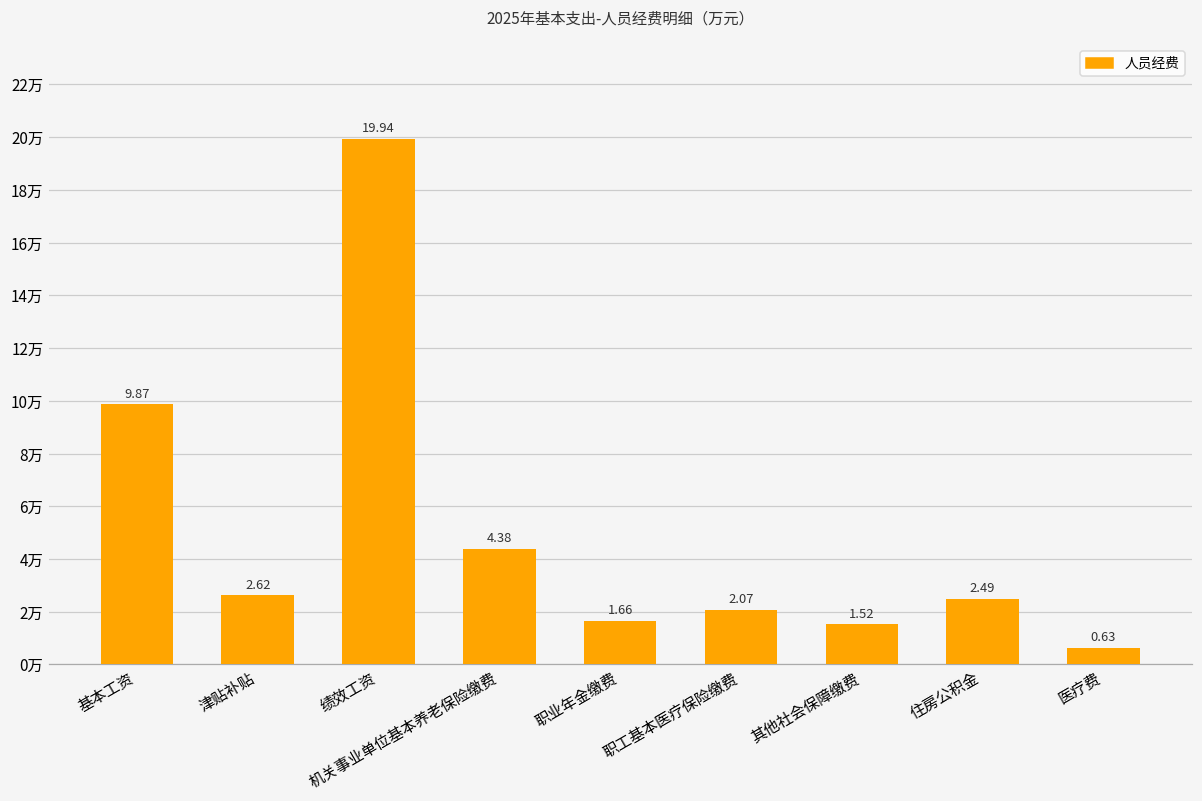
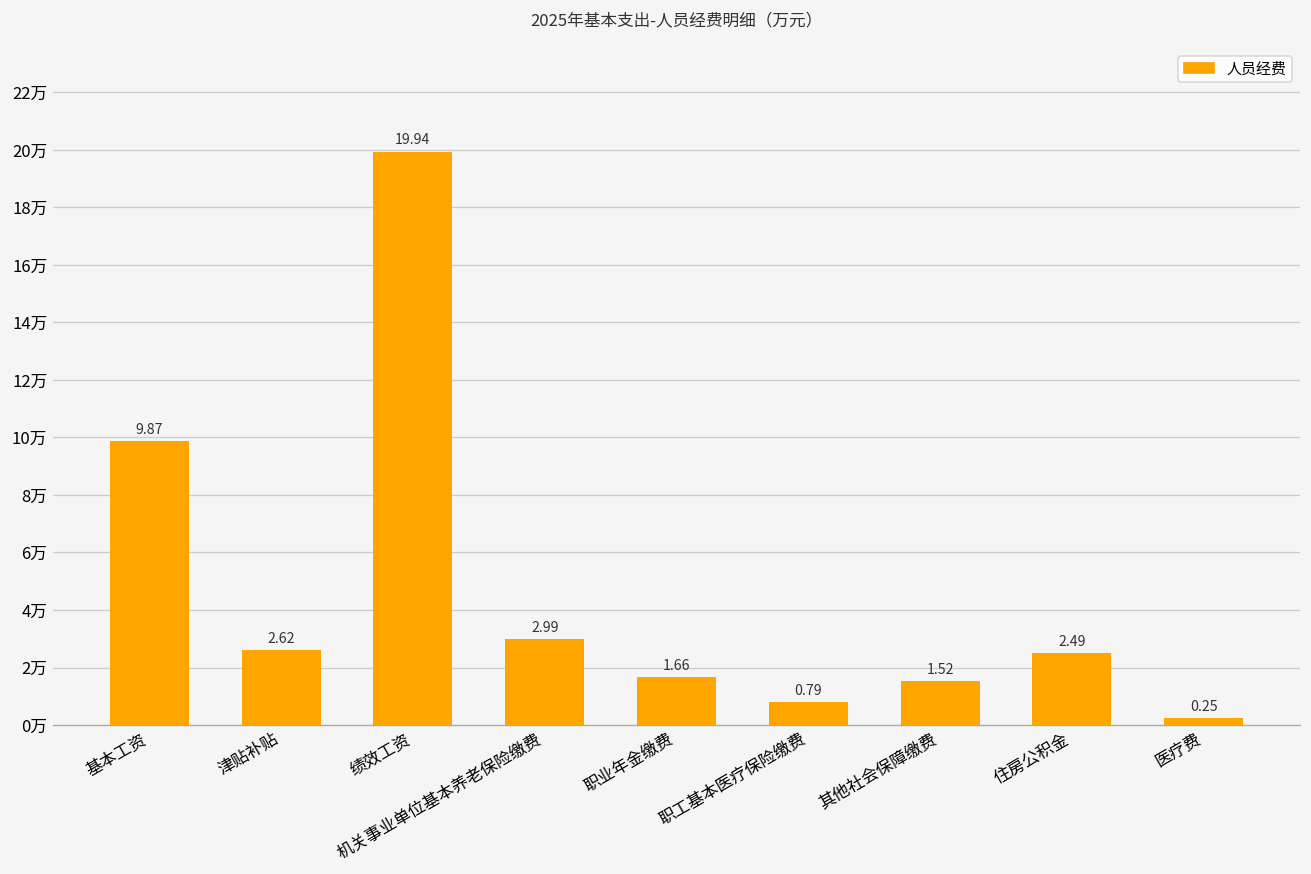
  {
    "基本工资": 9.87,
    "津贴补贴": 2.62,
    "绩效工资": 19.94,
-   "机关事业单位基本养老保险缴费": 4.38,
+   "机关事业单位基本养老保险缴费": 2.99,
    "职业年金缴费": 1.66,
-   "职工基本医疗保险缴费": 2.07,
+   "职工基本医疗保险缴费": 0.79,
    "其他社会保障缴费": 1.52,
    "住房公积金": 2.49,
-   "医疗费": 0.63
+   "医疗费": 0.25
  }
